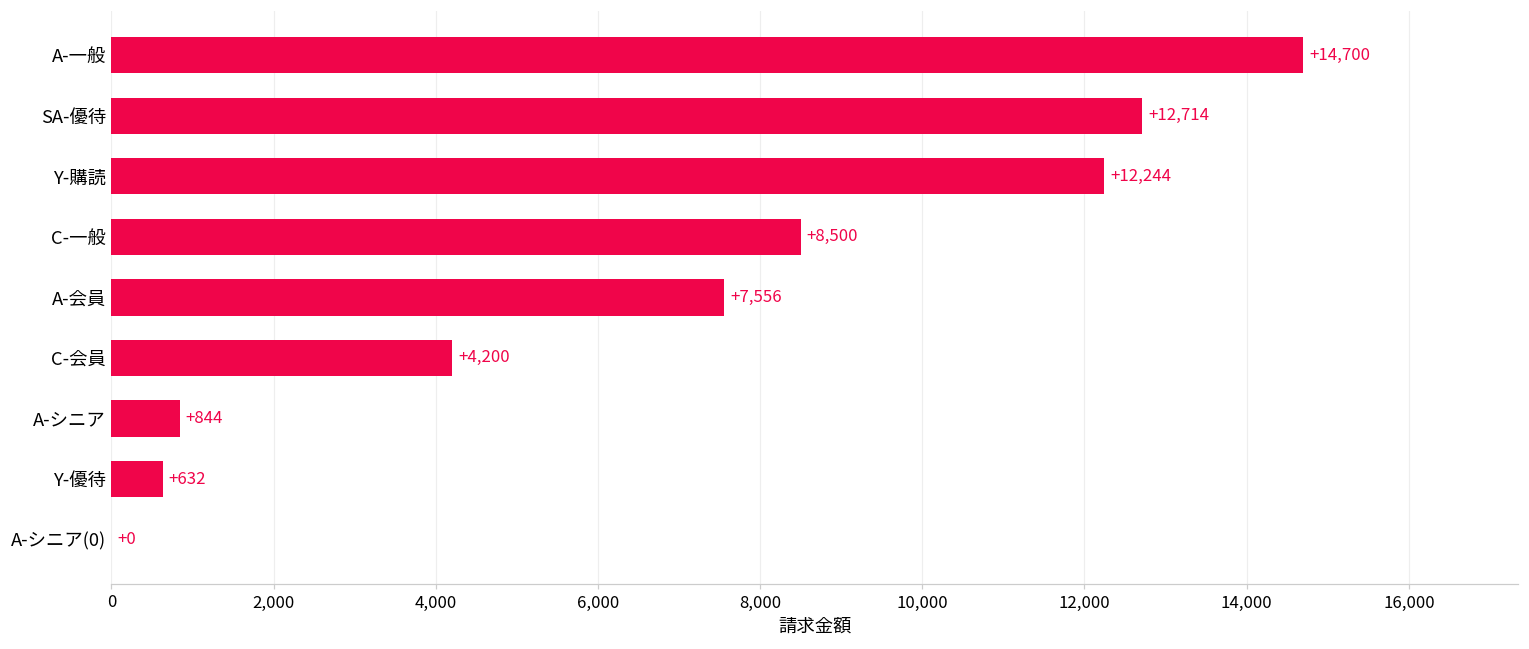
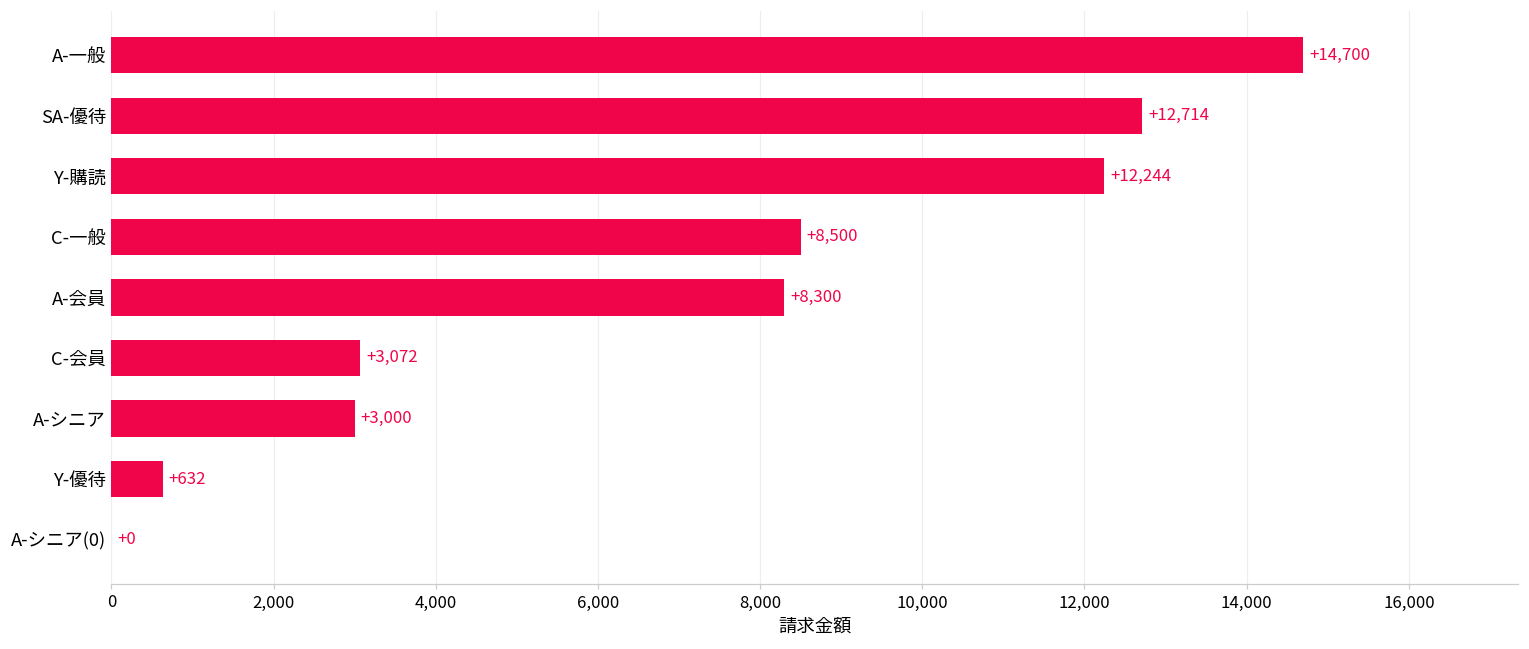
  {
    "A-一般": "+14,700",
    "SA-優待": "+12,714",
    "Y-購読": "+12,244",
    "C-一般": "+8,500",
-   "A-会員": "+7,556",
-   "C-会員": "+4,200",
-   "A-シニア": "+844",
+   "A-会員": "+8,300",
+   "C-会員": "+3,072",
+   "A-シニア": "+3,000",
    "Y-優待": "+632",
    "A-シニア(0)": "+0"
  }
